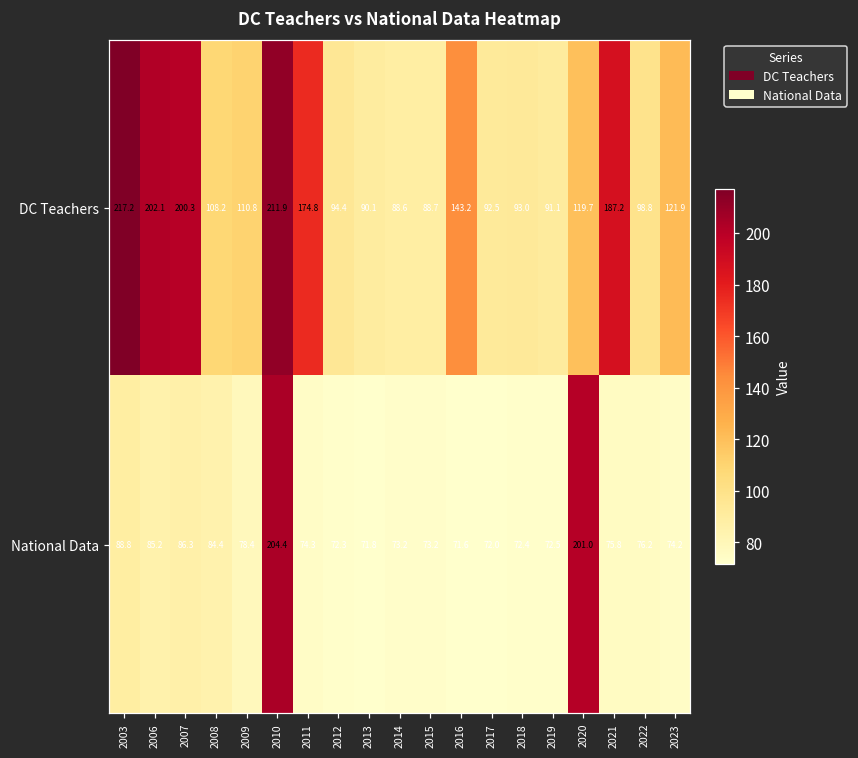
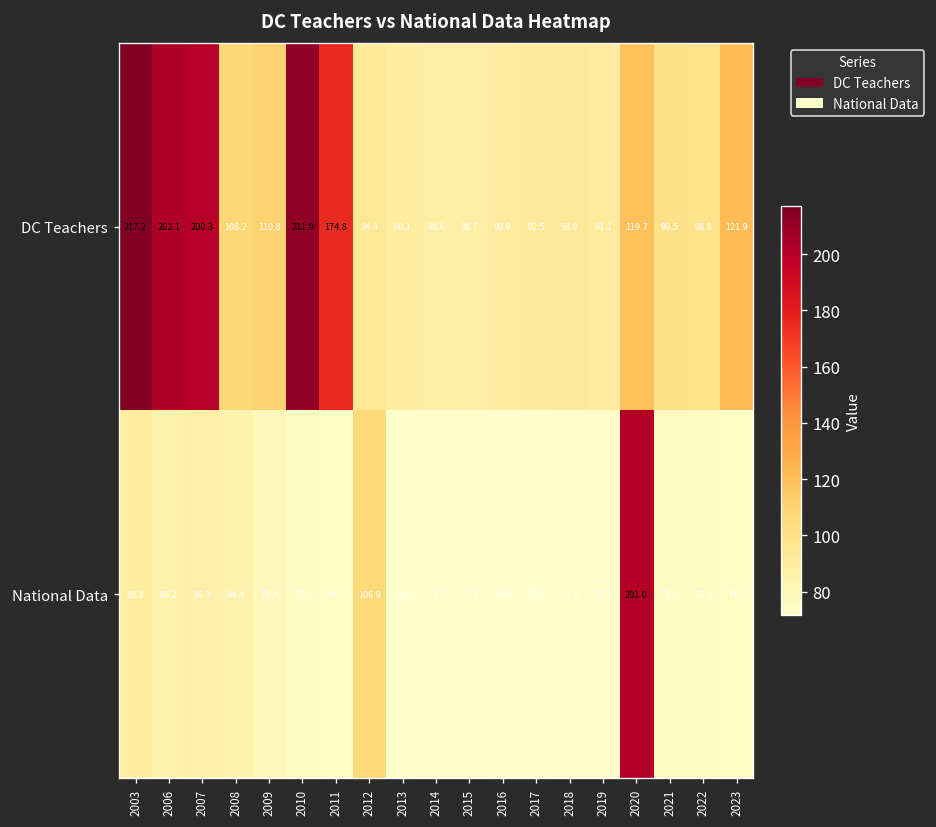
  {
    "DC Teachers": {
      "2003": 217.2,
      "2006": 202.1,
      "2007": 200.3,
      "2008": 108.2,
      "2009": 110.8,
      "2010": 211.9,
      "2011": 174.8,
      "2012": 94.4,
      "2013": 90.1,
      "2014": 88.6,
      "2015": 88.7,
-     "2016": 143.2,
+     "2016": 90.9,
      "2017": 92.5,
      "2018": 93.0,
      "2019": 91.1,
      "2020": 119.7,
-     "2021": 187.2,
+     "2021": 99.5,
      "2022": 98.8,
      "2023": 121.9
    },
    "National Data": {
      "2003": 88.8,
      "2006": 85.2,
      "2007": 86.3,
      "2008": 84.4,
      "2009": 78.4,
-     "2010": 204.4,
+     "2010": 75.7,
      "2011": 74.3,
-     "2012": 72.3,
+     "2012": 106.9,
      "2013": 71.8,
      "2014": 73.2,
      "2015": 73.2,
      "2016": 71.6,
      "2017": 72.0,
      "2018": 72.4,
      "2019": 72.5,
      "2020": 201.0,
      "2021": 75.8,
      "2022": 76.2,
      "2023": 74.2
    }
  }
